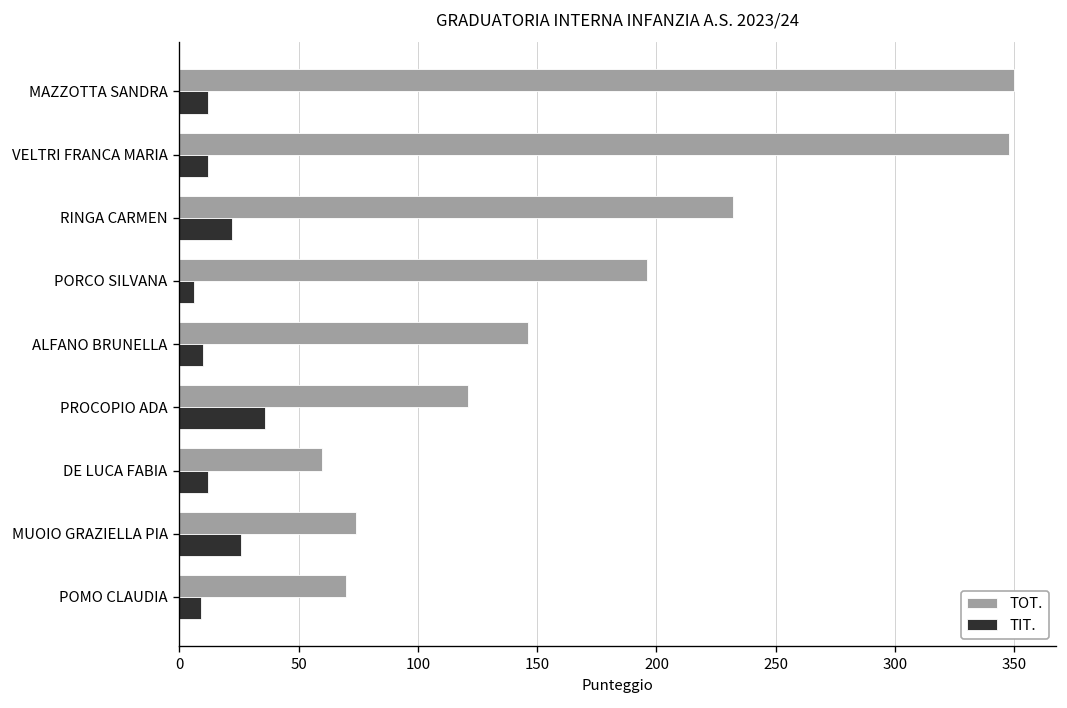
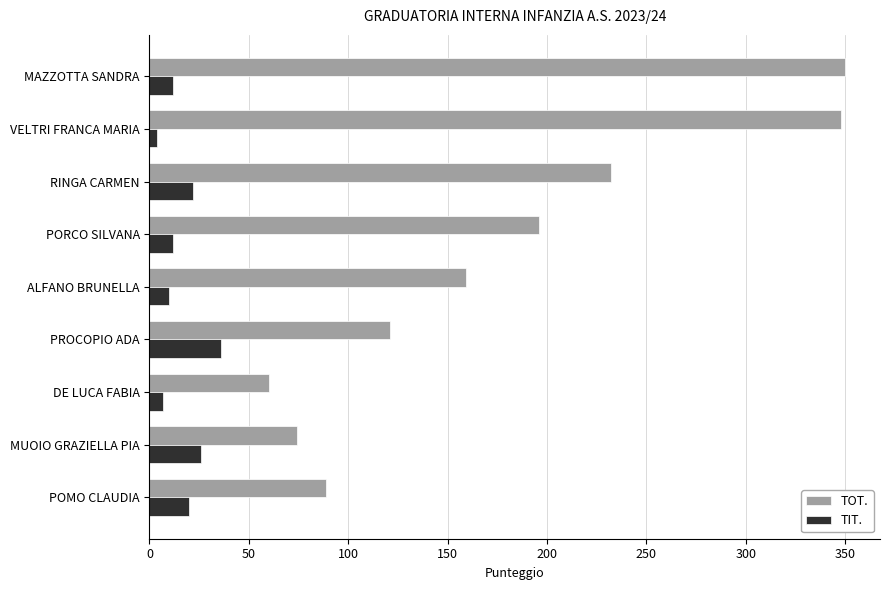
  {
    "TOT.": {
      "MAZZOTTA SANDRA": 350,
      "VELTRI FRANCA MARIA": 348,
      "RINGA CARMEN": 232,
      "PORCO SILVANA": 196,
-     "ALFANO BRUNELLA": 146,
+     "ALFANO BRUNELLA": 159,
      "PROCOPIO ADA": 121,
      "DE LUCA FABIA": 60,
      "MUOIO GRAZIELLA PIA": 74,
-     "POMO CLAUDIA": 70
+     "POMO CLAUDIA": 89
    },
    "TIT.": {
      "MAZZOTTA SANDRA": 12,
-     "VELTRI FRANCA MARIA": 12,
+     "VELTRI FRANCA MARIA": 4,
      "RINGA CARMEN": 22,
-     "PORCO SILVANA": 6,
+     "PORCO SILVANA": 12,
      "ALFANO BRUNELLA": 10,
      "PROCOPIO ADA": 36,
-     "DE LUCA FABIA": 12,
+     "DE LUCA FABIA": 7,
      "MUOIO GRAZIELLA PIA": 26,
-     "POMO CLAUDIA": 9
+     "POMO CLAUDIA": 20
    }
  }
